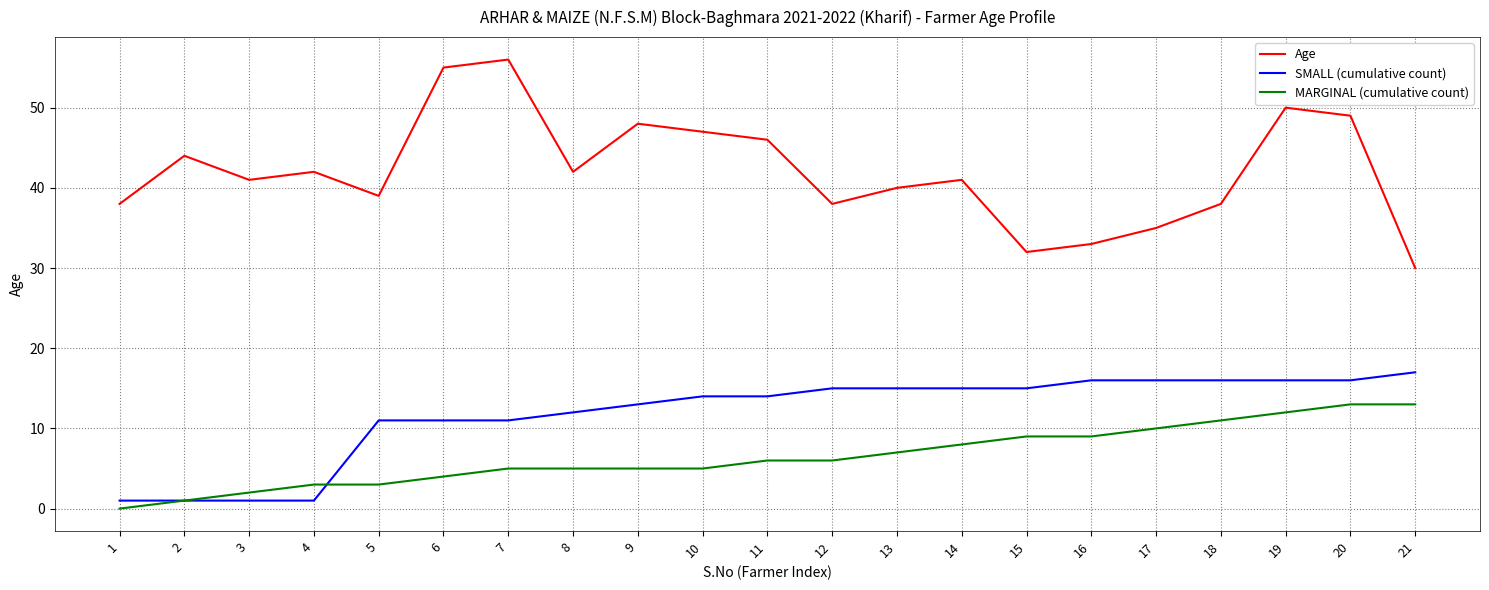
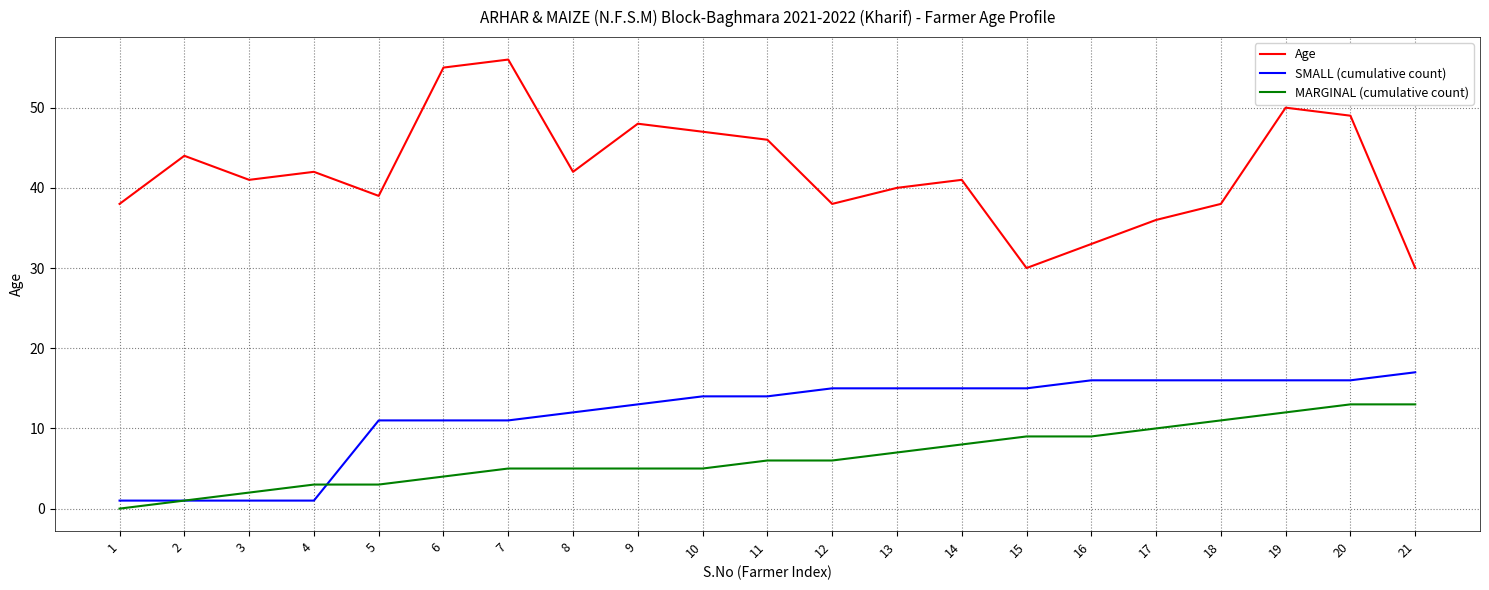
  {
    "Age": {
      "1": 38,
      "2": 44,
      "3": 41,
      "4": 42,
      "5": 39,
      "6": 55,
      "7": 56,
      "8": 42,
      "9": 48,
      "10": 47,
      "11": 46,
      "12": 38,
      "13": 40,
      "14": 41,
-     "15": 32,
+     "15": 30,
      "16": 33,
-     "17": 35,
+     "17": 36,
      "18": 38,
      "19": 50,
      "20": 49,
      "21": 30
    },
    "SMALL (cumulative count)": {
      "1": 1,
      "3": 1,
      "4": 1,
      "5": 11,
      "6": 11,
      "7": 11,
      "8": 12,
      "9": 13,
      "10": 14,
      "11": 14,
      "12": 15,
      "13": 15,
      "14": 15,
      "15": 15,
      "16": 16,
      "17": 16,
      "18": 16,
      "19": 16,
      "20": 16,
      "21": 17
    },
    "MARGINAL (cumulative count)": {
      "1": 0,
      "3": 2,
      "4": 3,
      "5": 3,
      "6": 4,
      "7": 5,
      "8": 5,
      "9": 5,
      "10": 5,
      "11": 6,
      "12": 6,
      "13": 7,
      "14": 8,
      "15": 9,
      "16": 9,
      "17": 10,
      "18": 11,
      "19": 12,
      "20": 13,
      "21": 13
    }
  }
